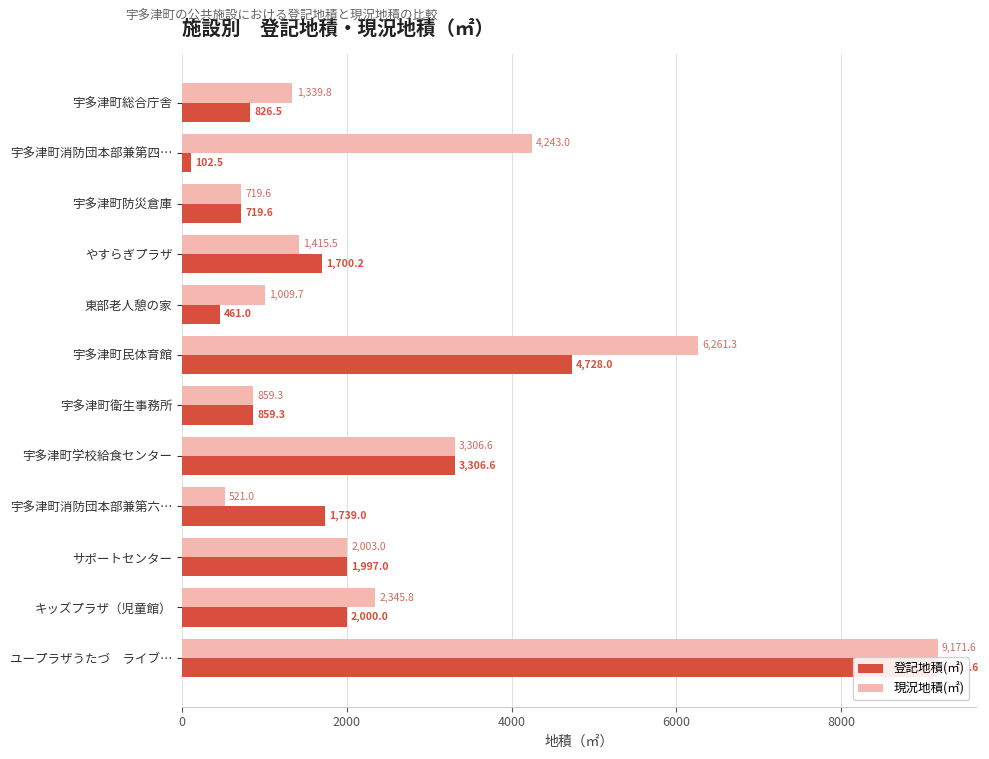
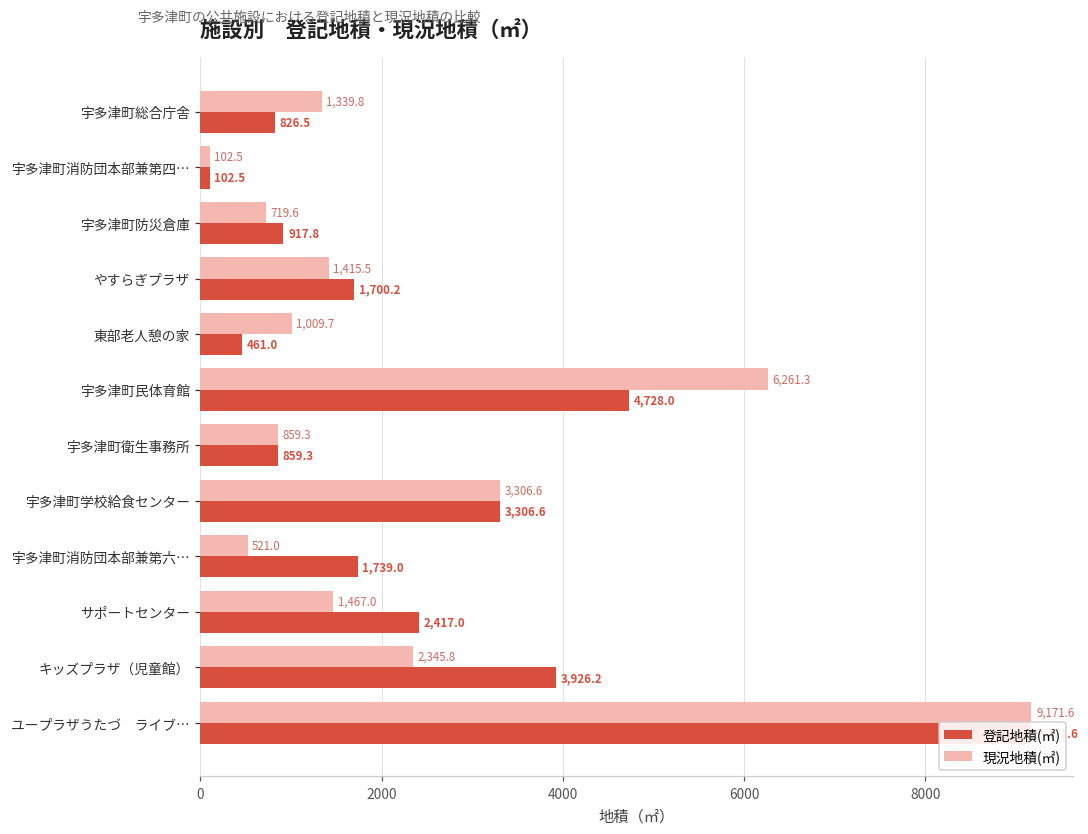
  {
    "登記地積(㎡)": {
      "宇多津町総合庁舎": "826.5",
      "宇多津町消防団本部兼第四…": "102.5",
-     "宇多津町防災倉庫": "719.6",
+     "宇多津町防災倉庫": "917.8",
      "やすらぎプラザ": "1,700.2",
      "東部老人憩の家": "461.0",
      "宇多津町民体育館": "4,728.0",
      "宇多津町衛生事務所": "859.3",
      "宇多津町学校給食センター": "3,306.6",
      "宇多津町消防団本部兼第六…": "1,739.0",
-     "サポートセンター": "1,997.0",
-     "キッズプラザ（児童館）": "2,000.0"
+     "サポートセンター": "2,417.0",
+     "キッズプラザ（児童館）": "3,926.2"
    },
    "現況地積(㎡)": {
      "宇多津町総合庁舎": "1,339.8",
-     "宇多津町消防団本部兼第四…": "4,243.0",
+     "宇多津町消防団本部兼第四…": "102.5",
      "宇多津町防災倉庫": "719.6",
      "やすらぎプラザ": "1,415.5",
      "東部老人憩の家": "1,009.7",
      "宇多津町民体育館": "6,261.3",
      "宇多津町衛生事務所": "859.3",
      "宇多津町学校給食センター": "3,306.6",
      "宇多津町消防団本部兼第六…": "521.0",
-     "サポートセンター": "2,003.0",
+     "サポートセンター": "1,467.0",
      "キッズプラザ（児童館）": "2,345.8",
      "ユープラザうたづ ライブ…": "9,171.6"
    }
  }
